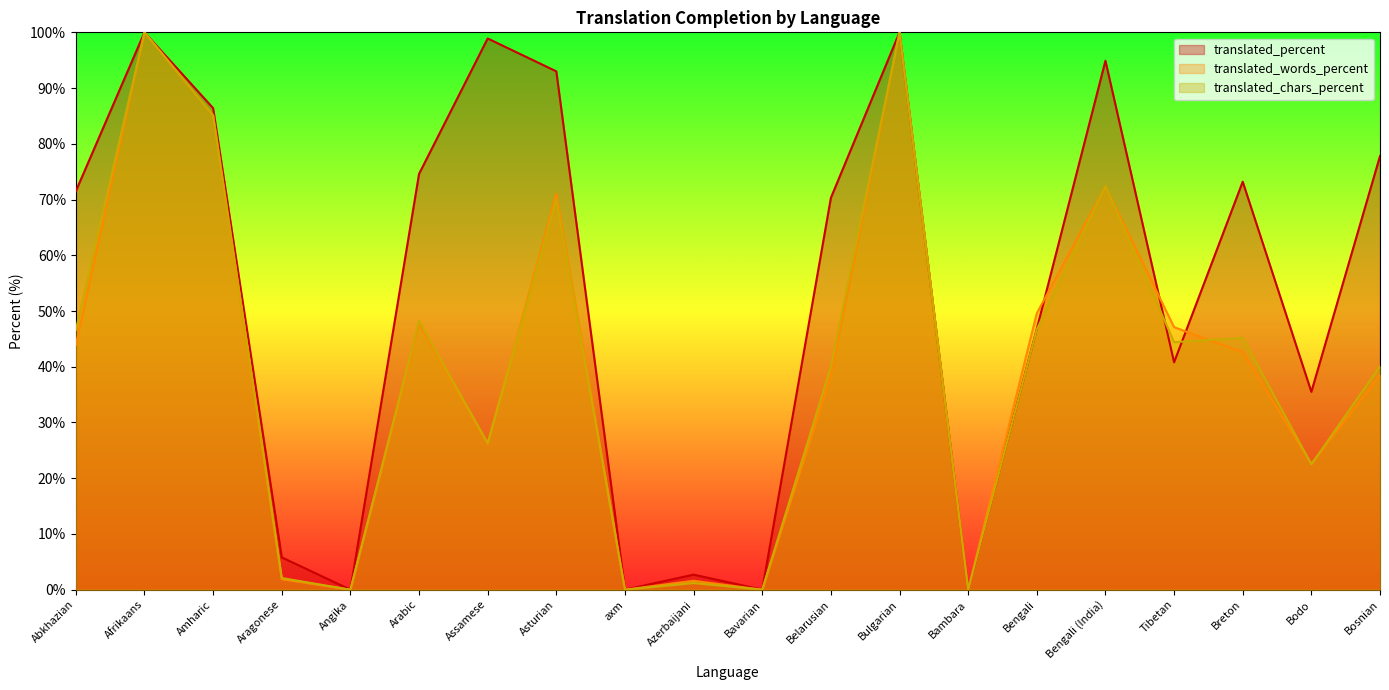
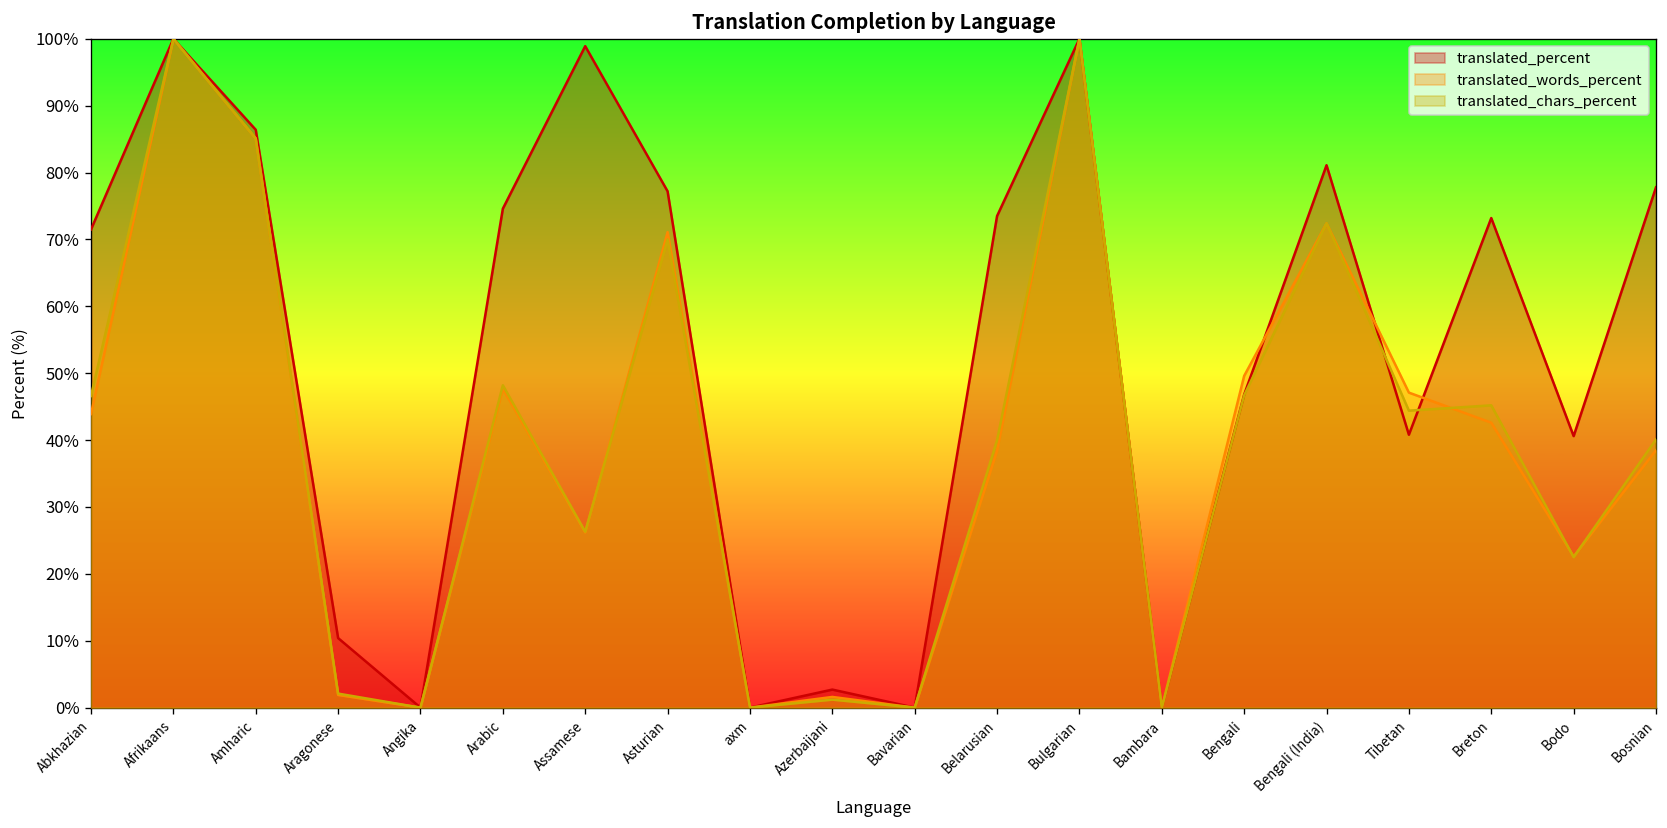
  {
    "translated_percent": {
      "Abkhazian": "72%",
      "Amharic": "86%",
-     "Aragonese": "6%",
+     "Aragonese": "10%",
      "Arabic": "75%",
      "Assamese": "99%",
-     "Asturian": "93%",
+     "Asturian": "77%",
      "Azerbaijani": "3%",
-     "Belarusian": "70%",
-     "Bengali (India)": "95%",
+     "Belarusian": "74%",
+     "Bengali (India)": "81%",
      "Tibetan": "41%",
      "Breton": "73%",
-     "Bodo": "36%",
+     "Bodo": "41%",
      "Bosnian": "78%"
    }
  }
